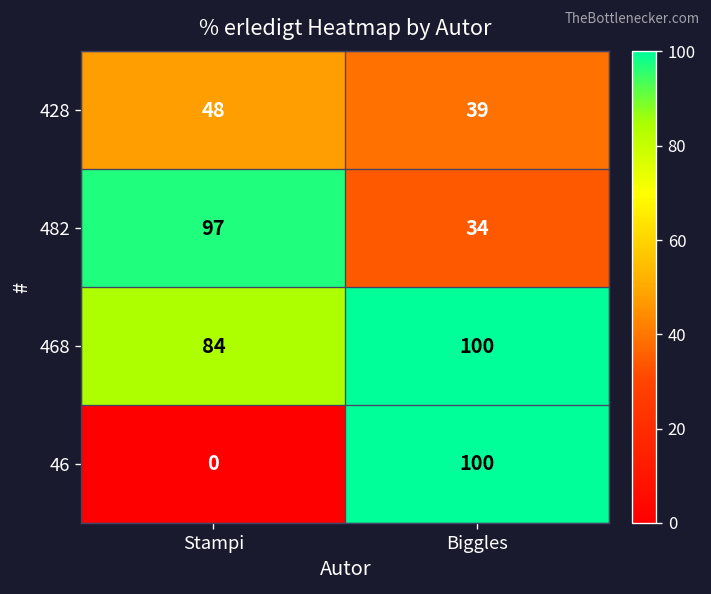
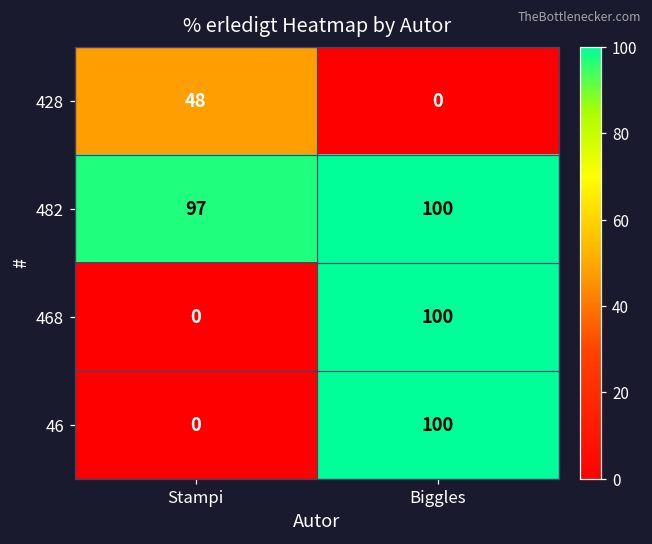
  {
    "428": {
      "Stampi": 48,
-     "Biggles": 39
+     "Biggles": 0
    },
    "482": {
      "Stampi": 97,
-     "Biggles": 34
+     "Biggles": 100
    },
    "468": {
-     "Stampi": 84,
+     "Stampi": 0,
      "Biggles": 100
    },
    "46": {
      "Stampi": 0,
      "Biggles": 100
    }
  }
